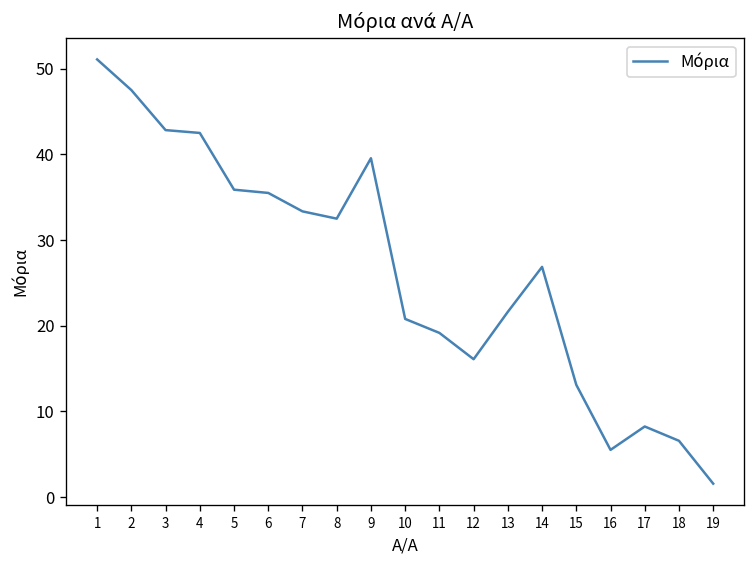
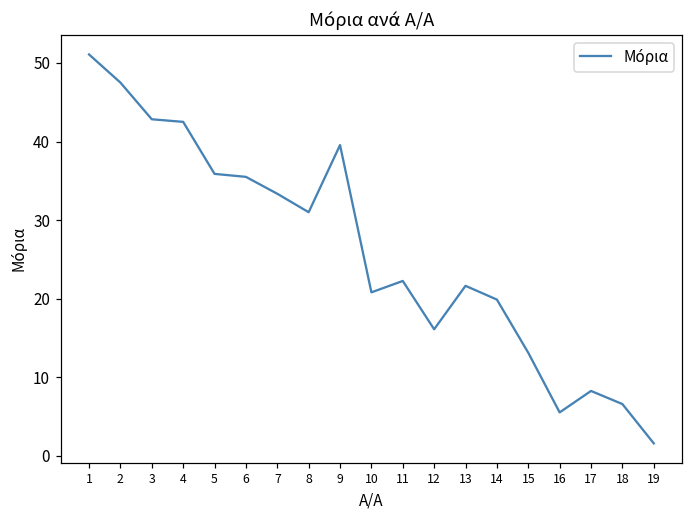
  {
    "1": 51,
    "2": 48,
    "3": 43,
    "4": 43,
    "5": 36,
    "6": 36,
    "7": 33,
-   "8": 33,
+   "8": 31,
    "9": 40,
    "10": 21,
-   "11": 19,
+   "11": 22,
    "12": 16,
    "13": 22,
-   "14": 27,
+   "14": 20,
    "15": 13,
    "16": 6,
    "17": 8,
    "18": 7,
    "19": 2
  }
